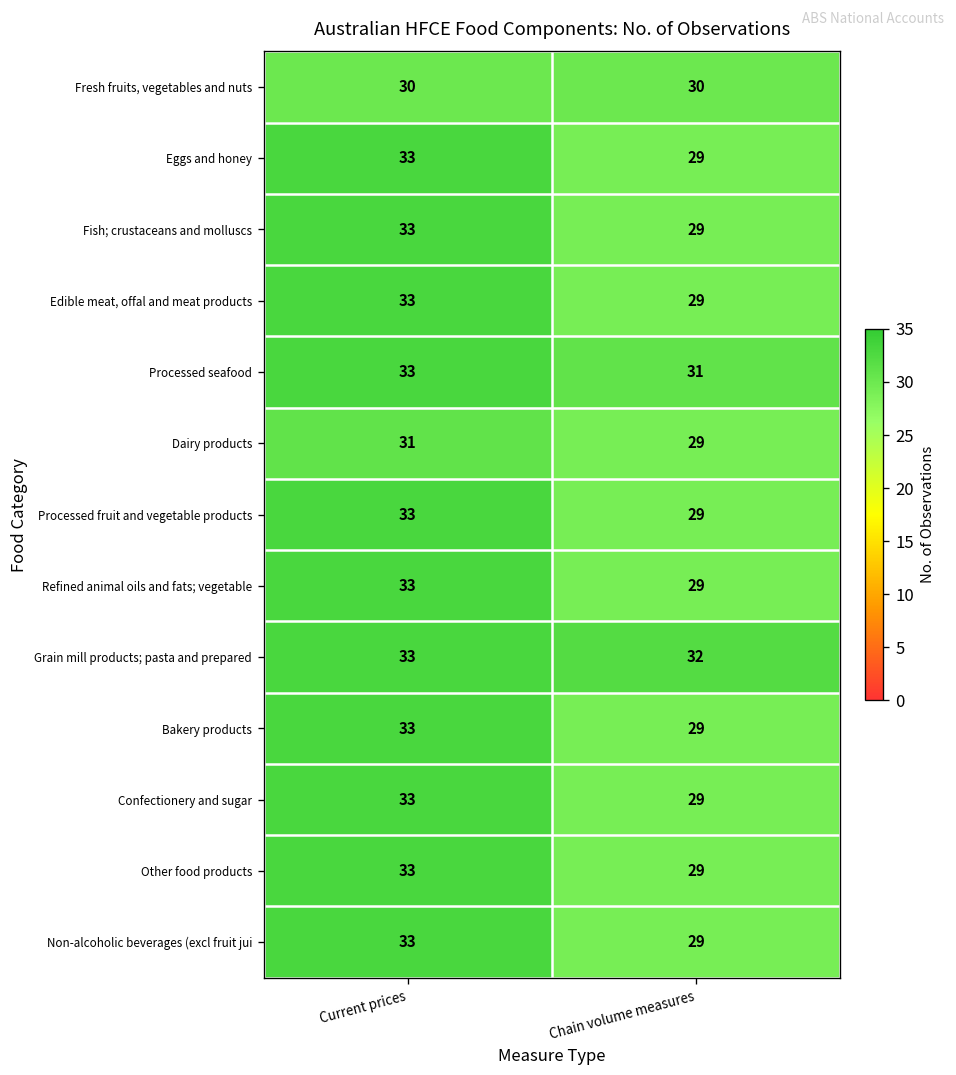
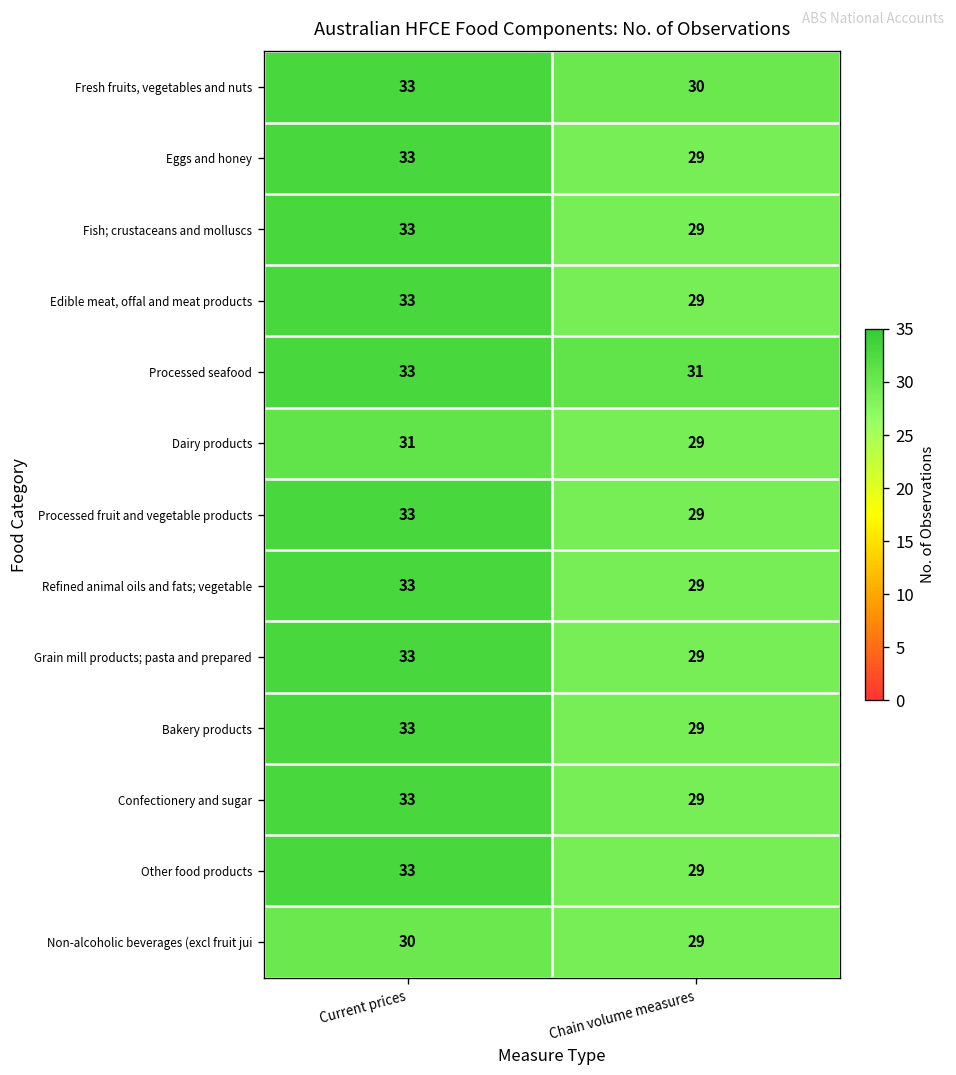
  {
    "Fresh fruits, vegetables and nuts": {
-     "Current prices": 30,
+     "Current prices": 33,
      "Chain volume measures": 30
    },
    "Eggs and honey": {
      "Current prices": 33,
      "Chain volume measures": 29
    },
    "Fish; crustaceans and molluscs": {
      "Current prices": 33,
      "Chain volume measures": 29
    },
    "Edible meat, offal and meat products": {
      "Current prices": 33,
      "Chain volume measures": 29
    },
    "Processed seafood": {
      "Current prices": 33,
      "Chain volume measures": 31
    },
    "Dairy products": {
      "Current prices": 31,
      "Chain volume measures": 29
    },
    "Processed fruit and vegetable products": {
      "Current prices": 33,
      "Chain volume measures": 29
    },
    "Refined animal oils and fats; vegetable": {
      "Current prices": 33,
      "Chain volume measures": 29
    },
    "Grain mill products; pasta and prepared": {
      "Current prices": 33,
-     "Chain volume measures": 32
+     "Chain volume measures": 29
    },
    "Bakery products": {
      "Current prices": 33,
      "Chain volume measures": 29
    },
    "Confectionery and sugar": {
      "Current prices": 33,
      "Chain volume measures": 29
    },
    "Other food products": {
      "Current prices": 33,
      "Chain volume measures": 29
    },
    "Non-alcoholic beverages (excl fruit jui": {
-     "Current prices": 33,
+     "Current prices": 30,
      "Chain volume measures": 29
    }
  }
